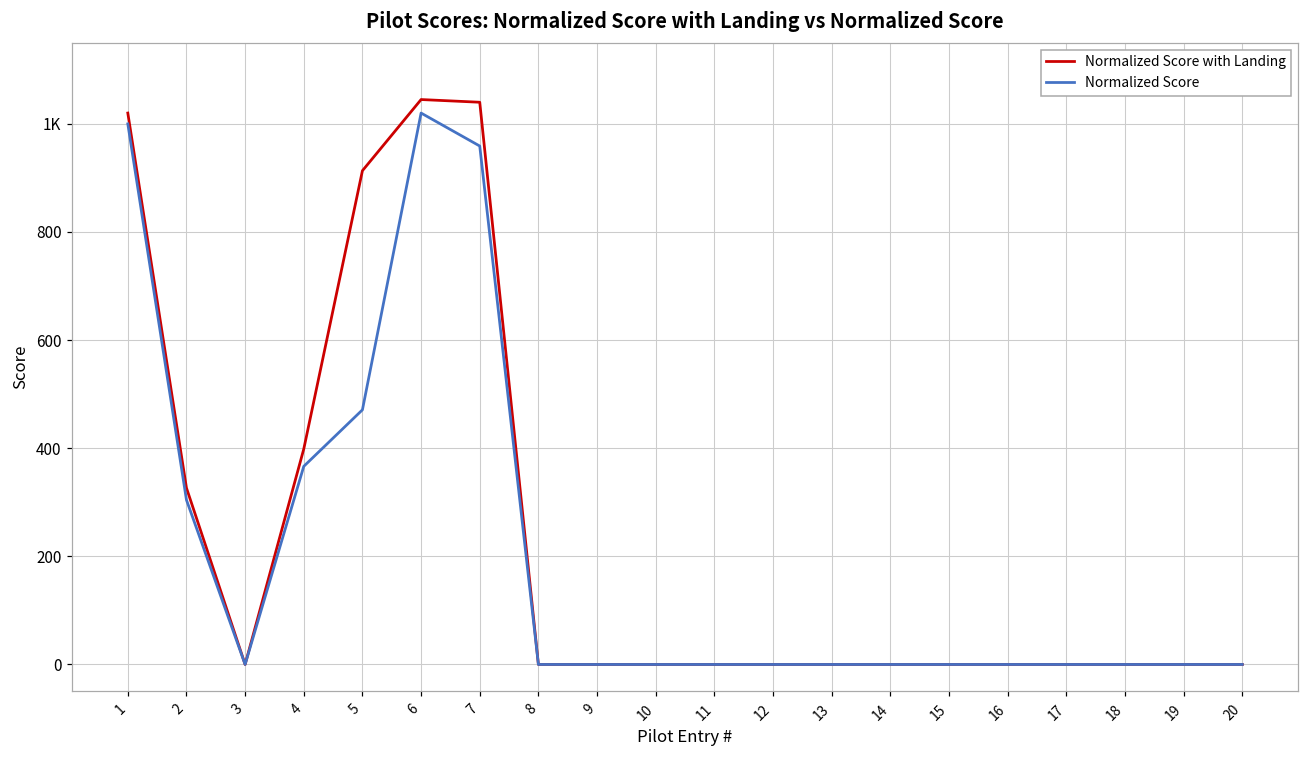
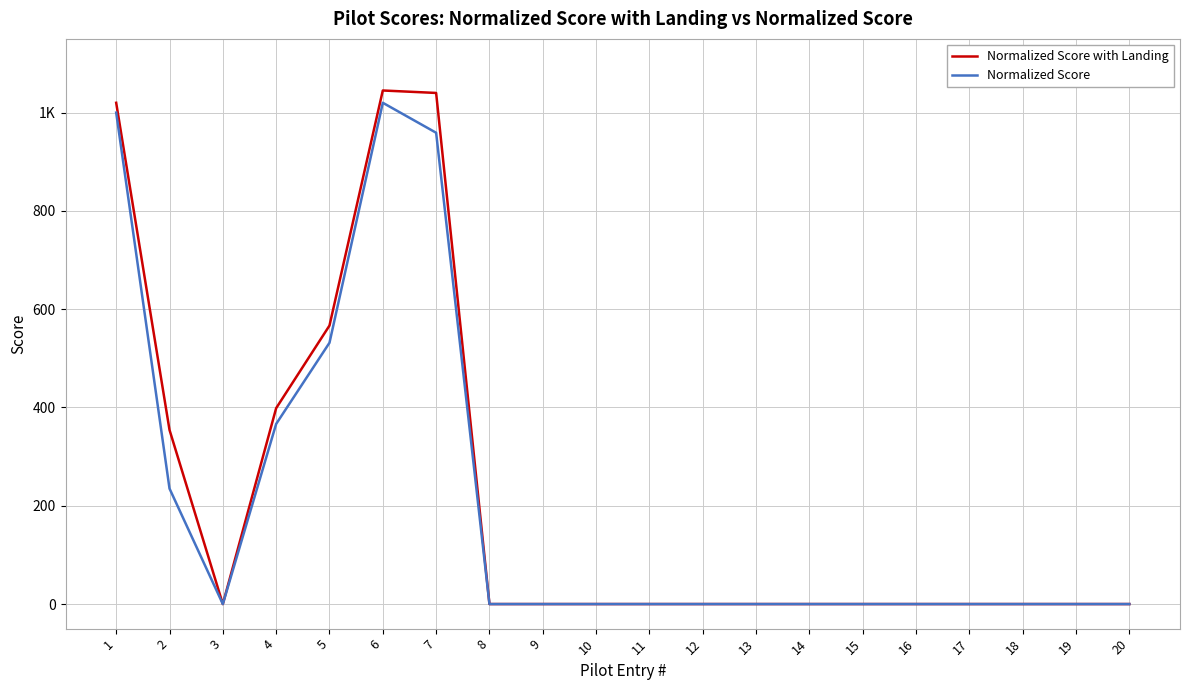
  {
    "Normalized Score with Landing": {
      "1": 1020,
-     "2": 330,
+     "2": 350,
      "4": 400,
-     "5": 910,
+     "5": 570,
      "6": 1050,
      "7": 1040
    },
    "Normalized Score": {
      "1": 1000,
-     "2": 300,
+     "2": 240,
      "4": 370,
-     "5": 470,
+     "5": 530,
      "6": 1020,
      "7": 960
    }
  }
